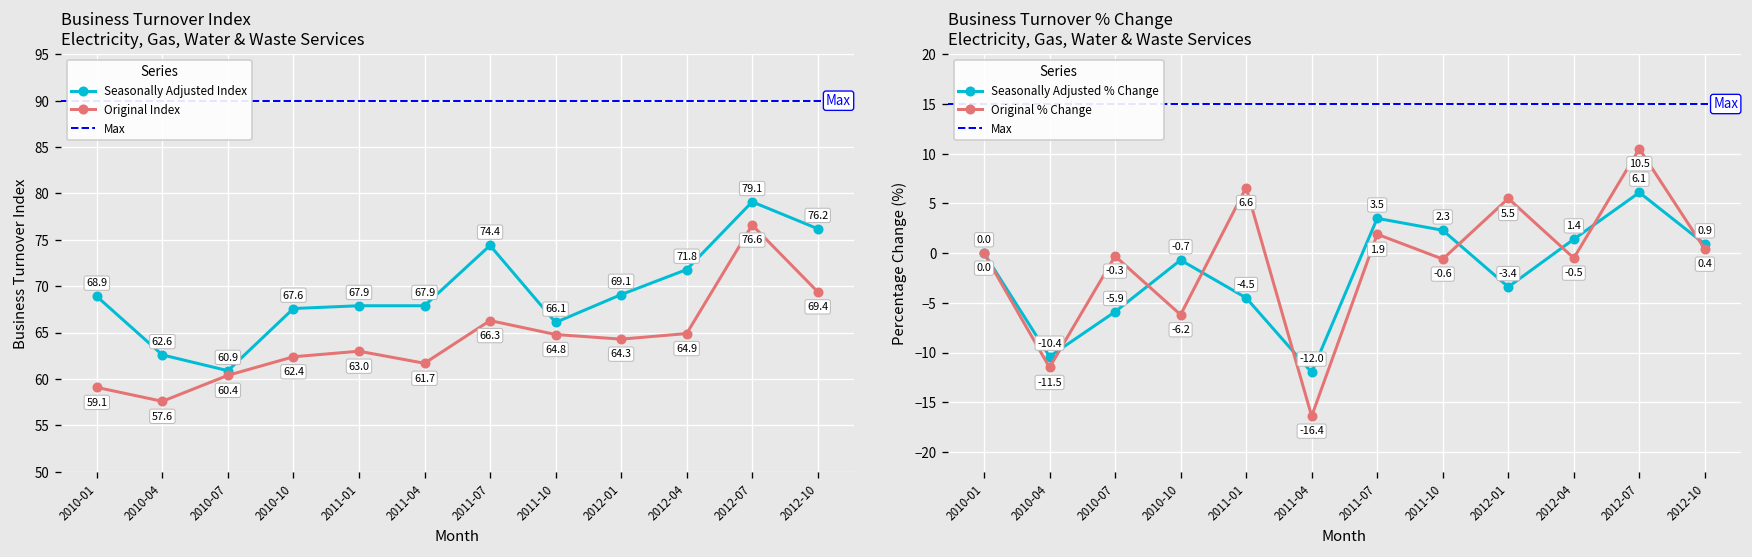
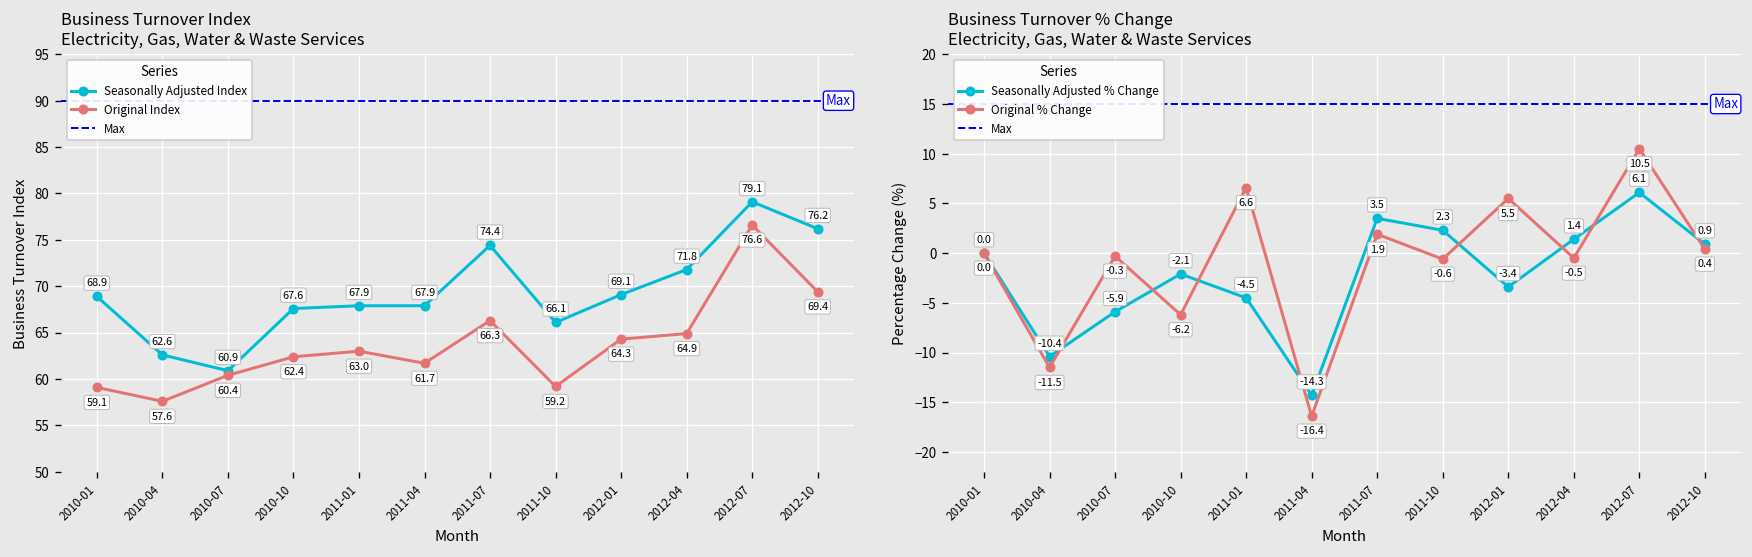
  {
    "Business Turnover Index Electricity, Gas, Water & Waste Services": {
      "Original Index": {
-       "2011-10": 64.8
+       "2011-10": 59.2
      }
    },
    "Business Turnover % Change Electricity, Gas, Water & Waste Services": {
      "Seasonally Adjusted % Change": {
-       "2010-10": -0.7,
-       "2011-04": -12.0
+       "2010-10": -2.1,
+       "2011-04": -14.3
      }
    }
  }
